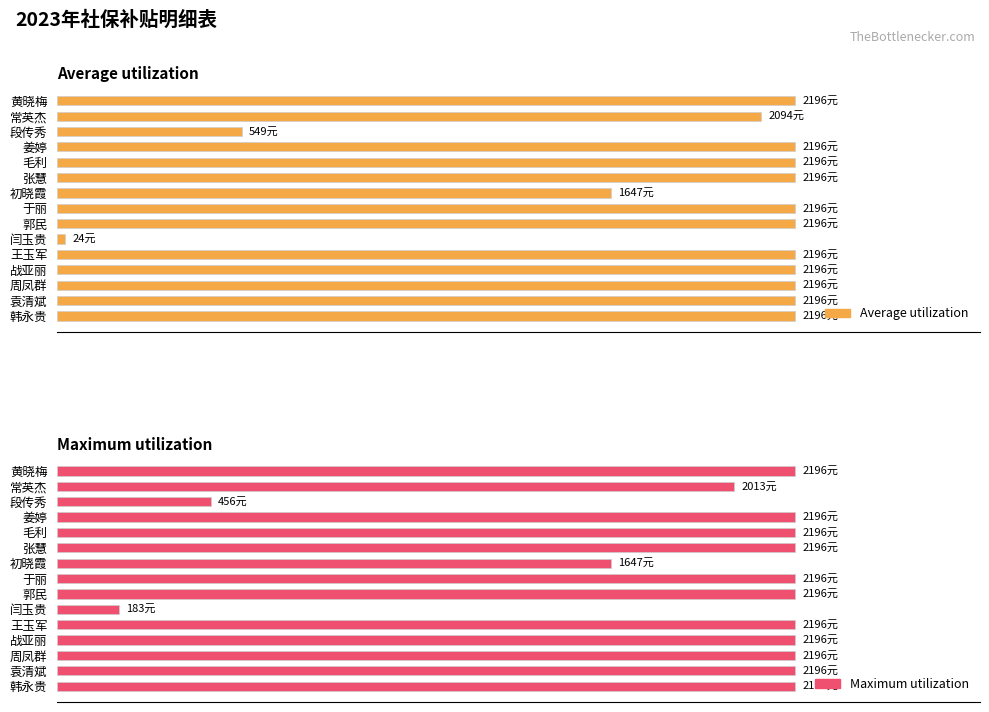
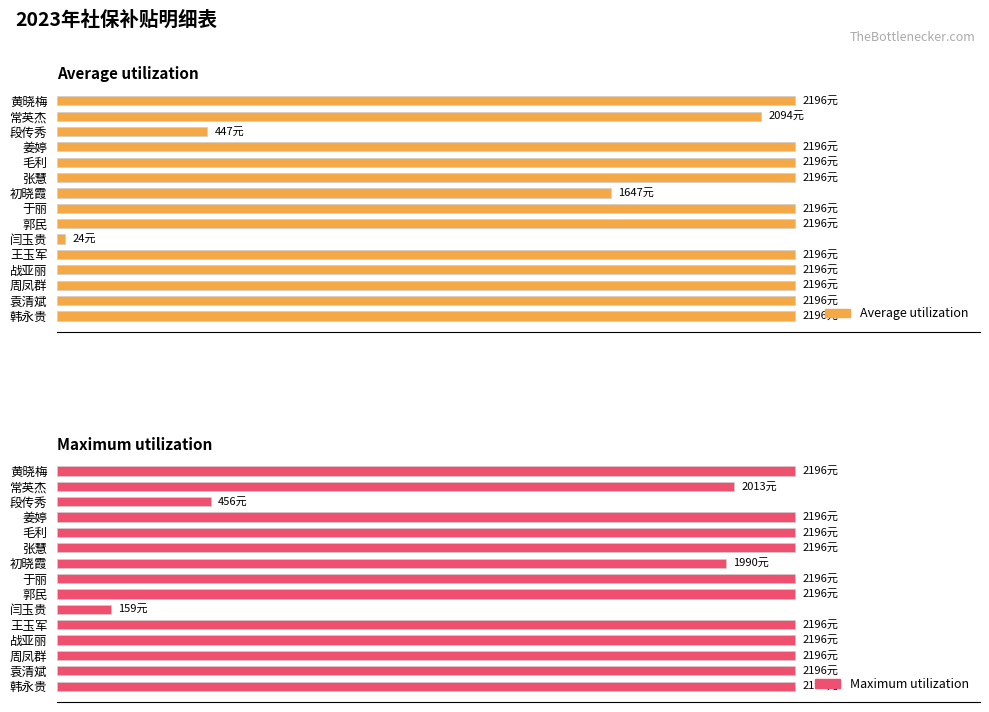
  {
    "Average utilization": {
      "黄晓梅": "2196元",
      "常英杰": "2094元",
-     "段传秀": "549元",
+     "段传秀": "447元",
      "姜婷": "2196元",
      "毛利": "2196元",
      "张慧": "2196元",
      "初晓霞": "1647元",
      "于丽": "2196元",
      "郭民": "2196元",
      "闫玉贵": "24元",
      "王玉军": "2196元",
      "战亚丽": "2196元",
      "周凤群": "2196元",
      "袁清斌": "2196元",
      "韩永贵": "2196元"
    },
    "Maximum utilization": {
      "黄晓梅": "2196元",
      "常英杰": "2013元",
      "段传秀": "456元",
      "姜婷": "2196元",
      "毛利": "2196元",
      "张慧": "2196元",
-     "初晓霞": "1647元",
+     "初晓霞": "1990元",
      "于丽": "2196元",
      "郭民": "2196元",
-     "闫玉贵": "183元",
+     "闫玉贵": "159元",
      "王玉军": "2196元",
      "战亚丽": "2196元",
      "周凤群": "2196元",
      "袁清斌": "2196元",
      "韩永贵": "2196元"
    }
  }
